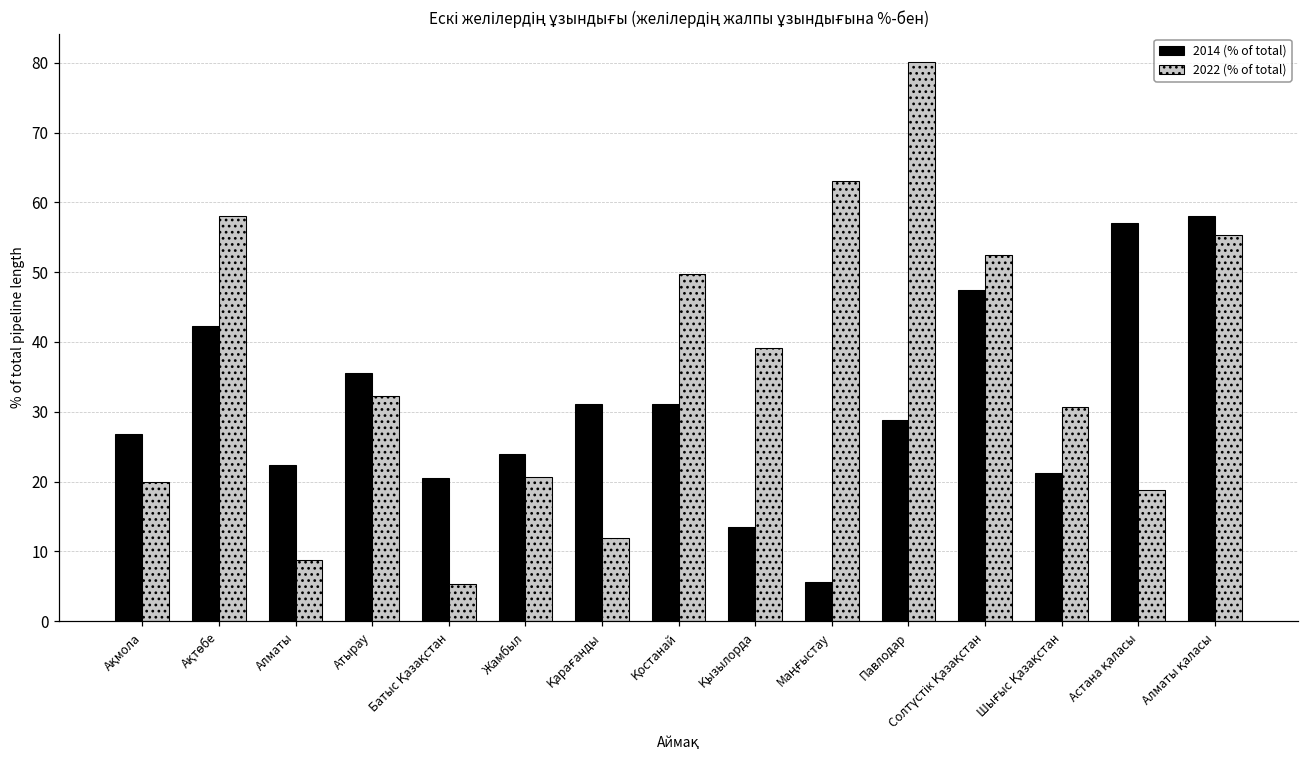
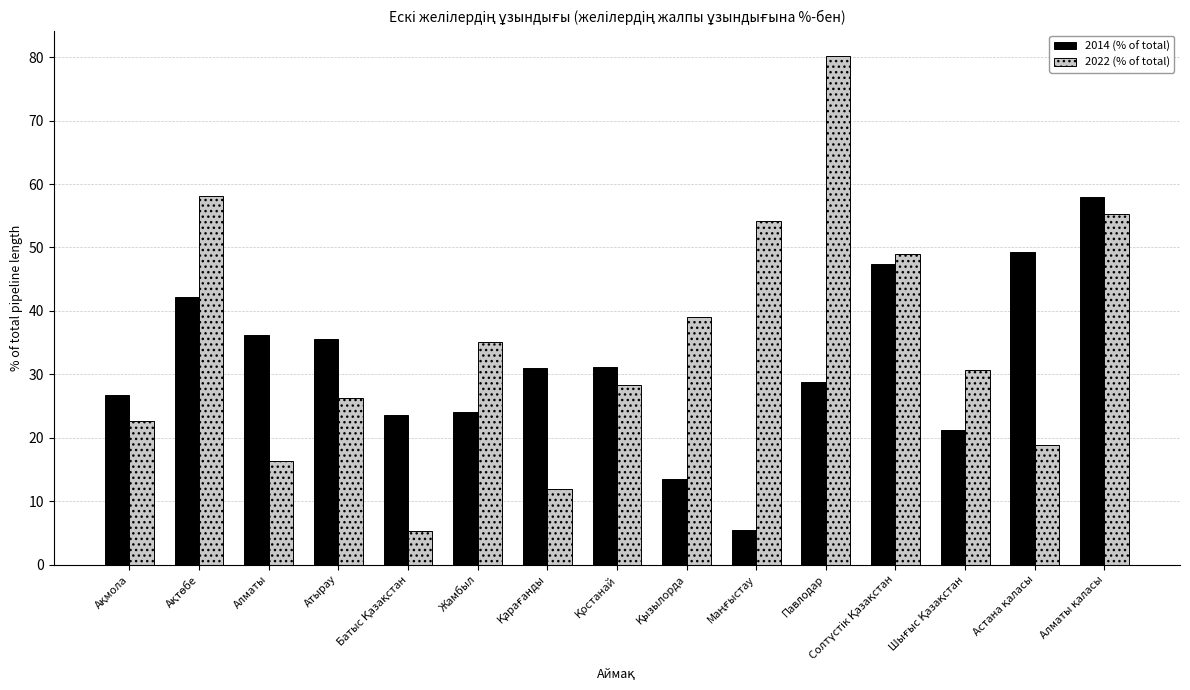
  {
    "2014 (% of total)": {
      "Ақмола": 27,
      "Ақтөбе": 42,
-     "Алматы": 22,
+     "Алматы": 36,
      "Атырау": 36,
-     "Батыс Қазақстан": 21,
+     "Батыс Қазақстан": 24,
      "Жамбыл": 24,
      "Қарағанды": 31,
      "Қостанай": 31,
      "Қызылорда": 13,
      "Маңғыстау": 6,
      "Павлодар": 29,
      "Солтүстік Қазақстан": 47,
      "Шығыс Қазақстан": 21,
-     "Астана қаласы": 57,
+     "Астана қаласы": 49,
      "Алматы қаласы": 58
    },
    "2022 (% of total)": {
-     "Ақмола": 20,
+     "Ақмола": 23,
      "Ақтөбе": 58,
-     "Алматы": 9,
-     "Атырау": 32,
+     "Алматы": 16,
+     "Атырау": 26,
      "Батыс Қазақстан": 5,
-     "Жамбыл": 21,
+     "Жамбыл": 35,
      "Қарағанды": 12,
-     "Қостанай": 50,
+     "Қостанай": 28,
      "Қызылорда": 39,
-     "Маңғыстау": 63,
+     "Маңғыстау": 54,
      "Павлодар": 80,
-     "Солтүстік Қазақстан": 53,
+     "Солтүстік Қазақстан": 49,
      "Шығыс Қазақстан": 31,
      "Астана қаласы": 19,
      "Алматы қаласы": 55
    }
  }
